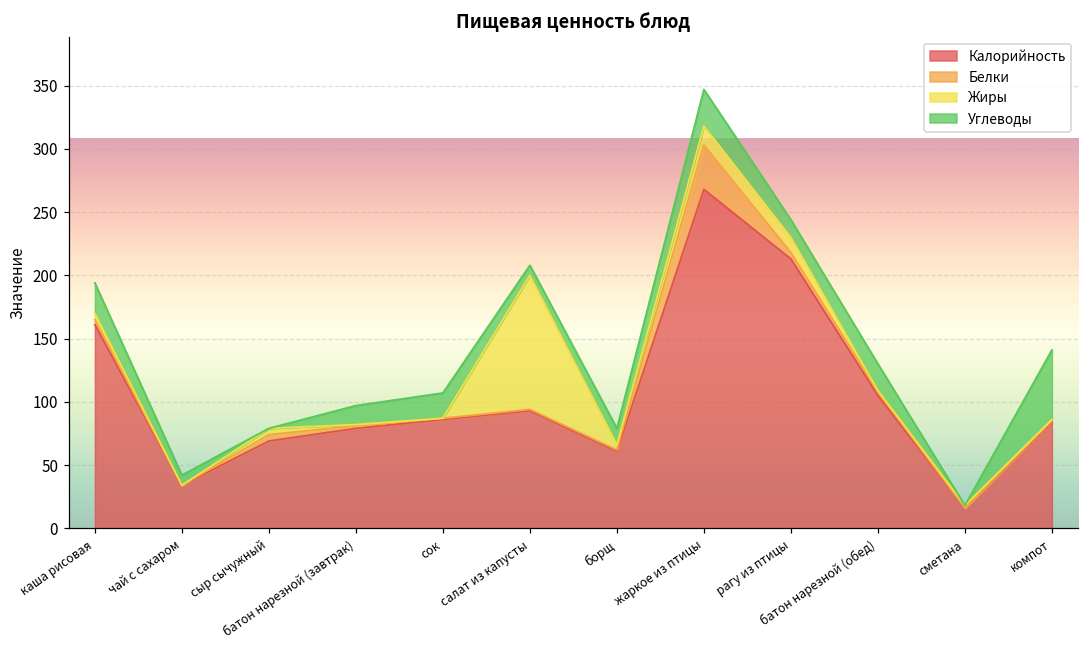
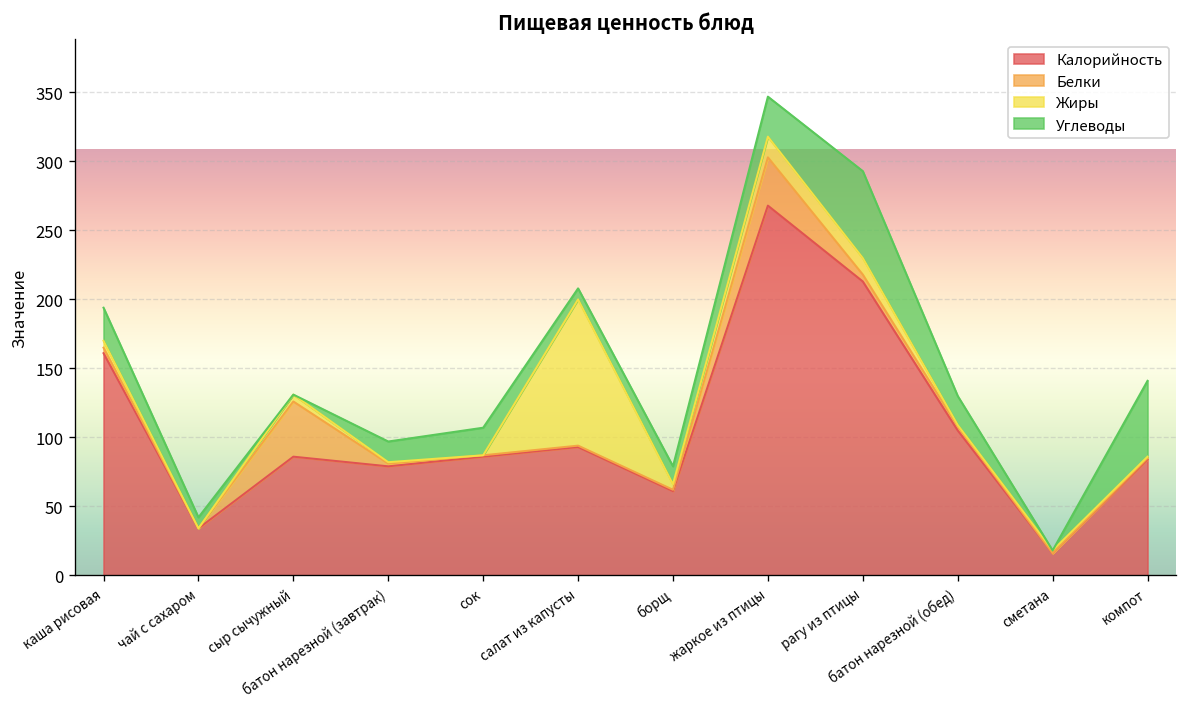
  {
    "Калорийность": {
      "каша рисовая": 161,
-     "сыр сычужный": 69,
+     "сыр сычужный": 86,
      "жаркое из птицы": 268,
      "рагу из птицы": 213,
      "батон нарезной (обед)": 105
    },
    "Белки": {
      "каша рисовая": 4,
-     "сыр сычужный": 5,
+     "сыр сычужный": 40,
      "жаркое из птицы": 35,
      "рагу из птицы": 5
    },
    "Жиры": {
      "каша рисовая": 5,
      "салат из капусты": 106,
      "борщ": 4,
      "жаркое из птицы": 15,
      "рагу из птицы": 12
    },
    "Углеводы": {
      "каша рисовая": 24,
      "чай с сахаром": 8,
      "батон нарезной (завтрак)": 15,
      "сок": 20,
      "салат из капусты": 8,
      "борщ": 13,
      "жаркое из птицы": 29,
-     "рагу из птицы": 14,
+     "рагу из птицы": 63,
      "батон нарезной (обед)": 21,
      "компот": 55
    }
  }
